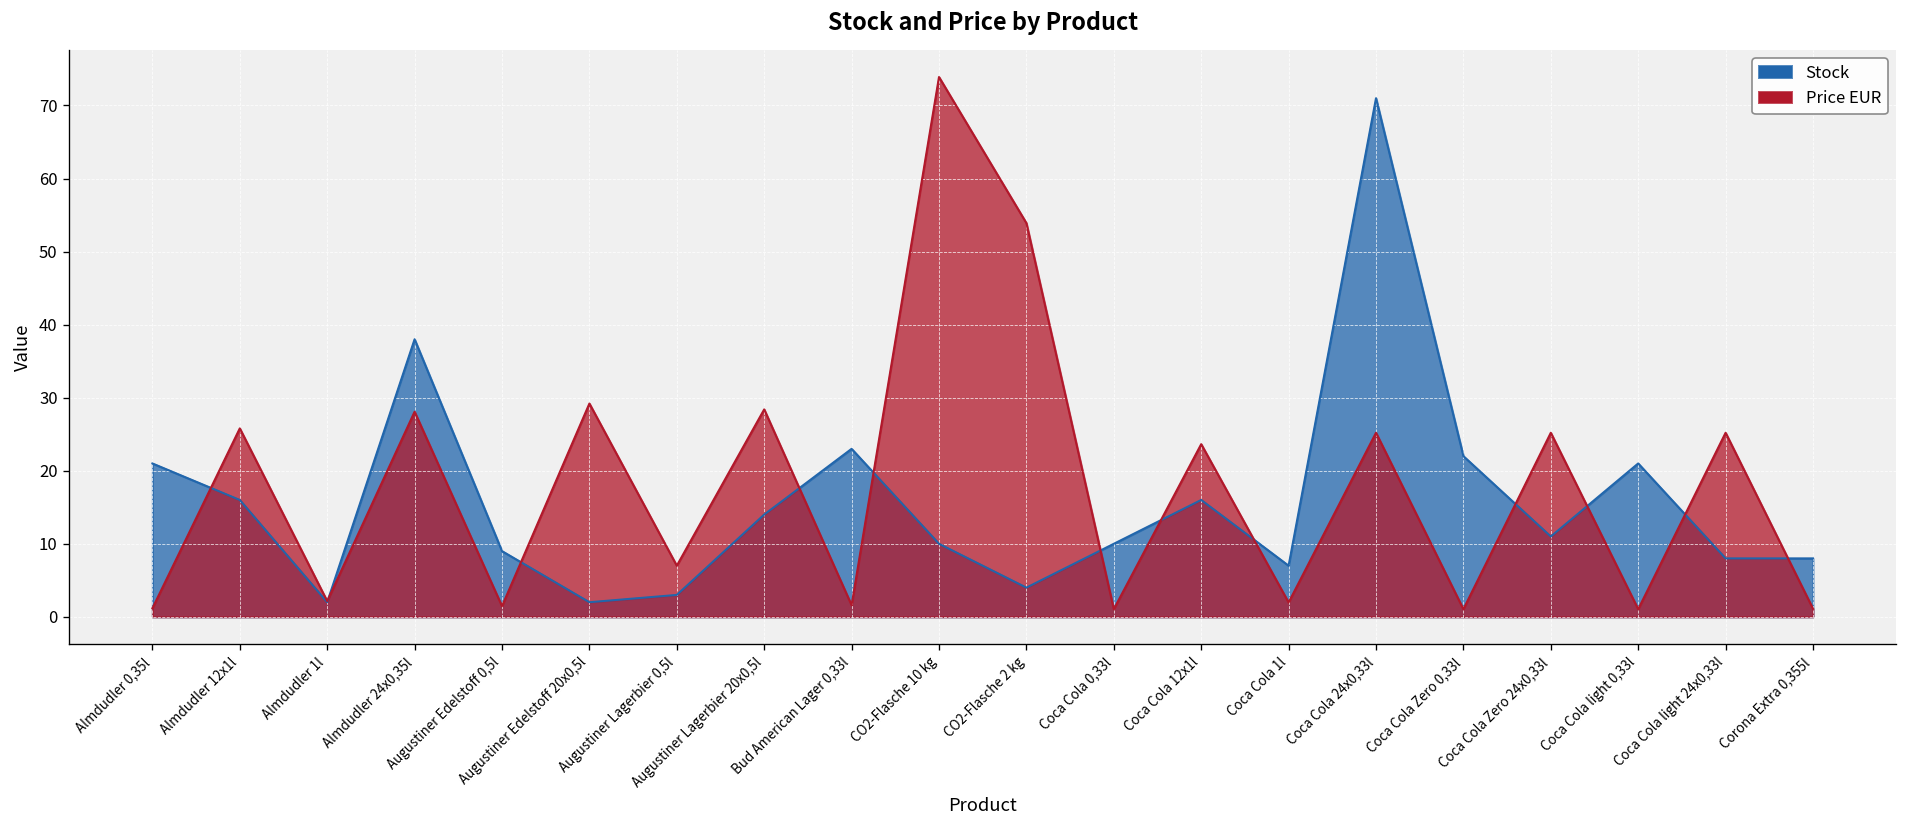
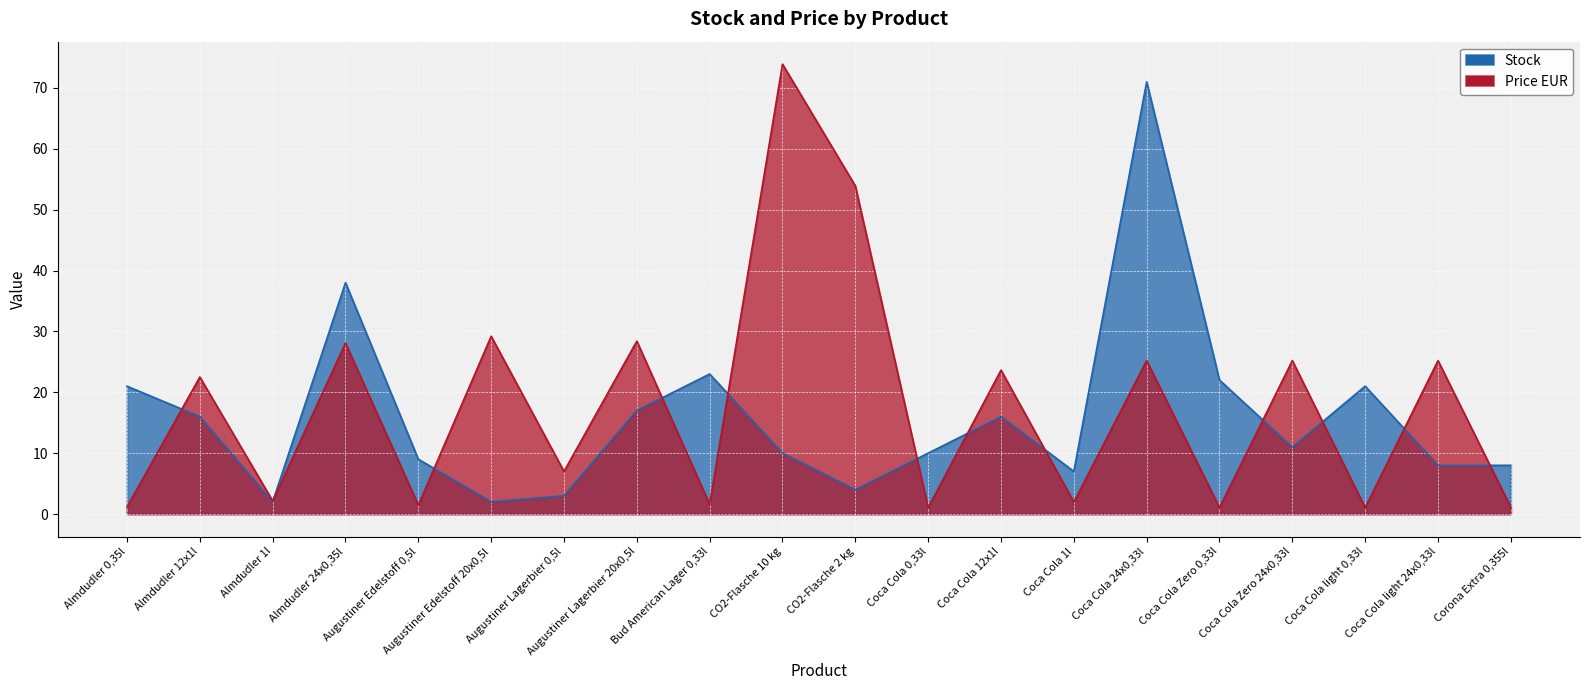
  {
    "Stock": {
      "Almdudler 0,35l": 21,
      "Almdudler 12x1l": 16,
      "Almdudler 24x0,35l": 38,
      "Augustiner Edelstoff 0,5l": 9,
      "Augustiner Edelstoff 20x0,5l": 2,
      "Augustiner Lagerbier 0,5l": 3,
-     "Augustiner Lagerbier 20x0,5l": 14,
+     "Augustiner Lagerbier 20x0,5l": 17,
      "Bud American Lager 0,33l": 23,
      "CO2-Flasche 10 kg": 10,
      "CO2-Flasche 2 kg": 4,
      "Coca Cola 0,33l": 10,
      "Coca Cola 12x1l": 16,
      "Coca Cola 1l": 7,
      "Coca Cola 24x0,33l": 71,
      "Coca Cola Zero 0,33l": 22,
      "Coca Cola Zero 24x0,33l": 11,
      "Coca Cola light 0,33l": 21,
      "Coca Cola light 24x0,33l": 8,
      "Corona Extra 0,355l": 8
    },
    "Price EUR": {
      "Almdudler 0,35l": 1,
-     "Almdudler 12x1l": 26,
+     "Almdudler 12x1l": 23,
      "Almdudler 24x0,35l": 28,
      "Augustiner Edelstoff 0,5l": 1,
      "Augustiner Edelstoff 20x0,5l": 29,
      "Augustiner Lagerbier 0,5l": 7,
      "Augustiner Lagerbier 20x0,5l": 28,
      "Bud American Lager 0,33l": 2,
      "CO2-Flasche 10 kg": 74,
      "CO2-Flasche 2 kg": 54,
      "Coca Cola 0,33l": 1,
      "Coca Cola 12x1l": 24,
      "Coca Cola 1l": 2,
      "Coca Cola 24x0,33l": 25,
      "Coca Cola Zero 0,33l": 1,
      "Coca Cola Zero 24x0,33l": 25,
      "Coca Cola light 0,33l": 1,
      "Coca Cola light 24x0,33l": 25,
      "Corona Extra 0,355l": 1
    }
  }
